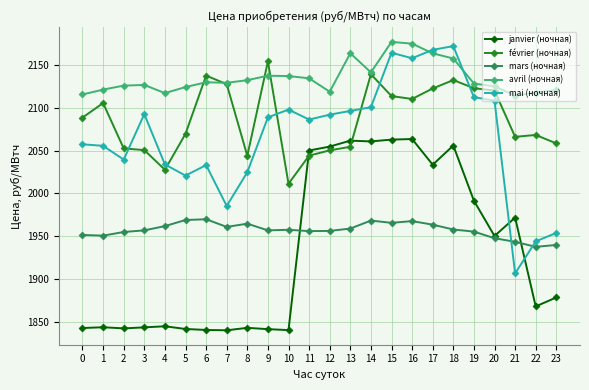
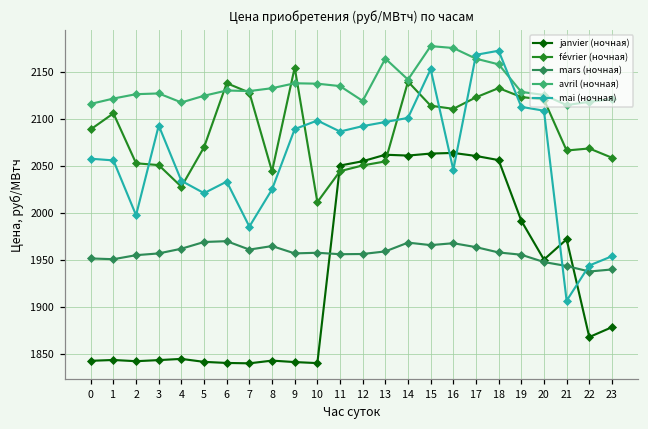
  {
    "janvier (ночная)": {
      "0": 1840,
      "1": 1840,
      "2": 1840,
      "3": 1840,
      "4": 1840,
      "5": 1840,
      "6": 1840,
      "7": 1840,
      "8": 1840,
      "9": 1840,
      "10": 1840,
      "11": 2050,
      "12": 2050,
      "13": 2060,
      "14": 2060,
      "15": 2060,
      "16": 2060,
-     "17": 2030,
+     "17": 2060,
      "18": 2060,
      "19": 1990,
      "21": 1970,
      "22": 1870,
      "23": 1880
    },
    "mai (ночная)": {
      "0": 2060,
      "1": 2060,
-     "2": 2040,
+     "2": 2000,
      "3": 2090,
      "4": 2030,
      "5": 2020,
      "6": 2030,
      "7": 1990,
      "8": 2020,
      "9": 2090,
      "10": 2100,
      "11": 2090,
      "12": 2090,
      "13": 2100,
      "14": 2100,
-     "15": 2160,
-     "16": 2160,
+     "15": 2150,
+     "16": 2050,
      "17": 2170,
      "18": 2170,
      "19": 2110,
      "21": 1910,
      "22": 1940,
      "23": 1950
    }
  }
